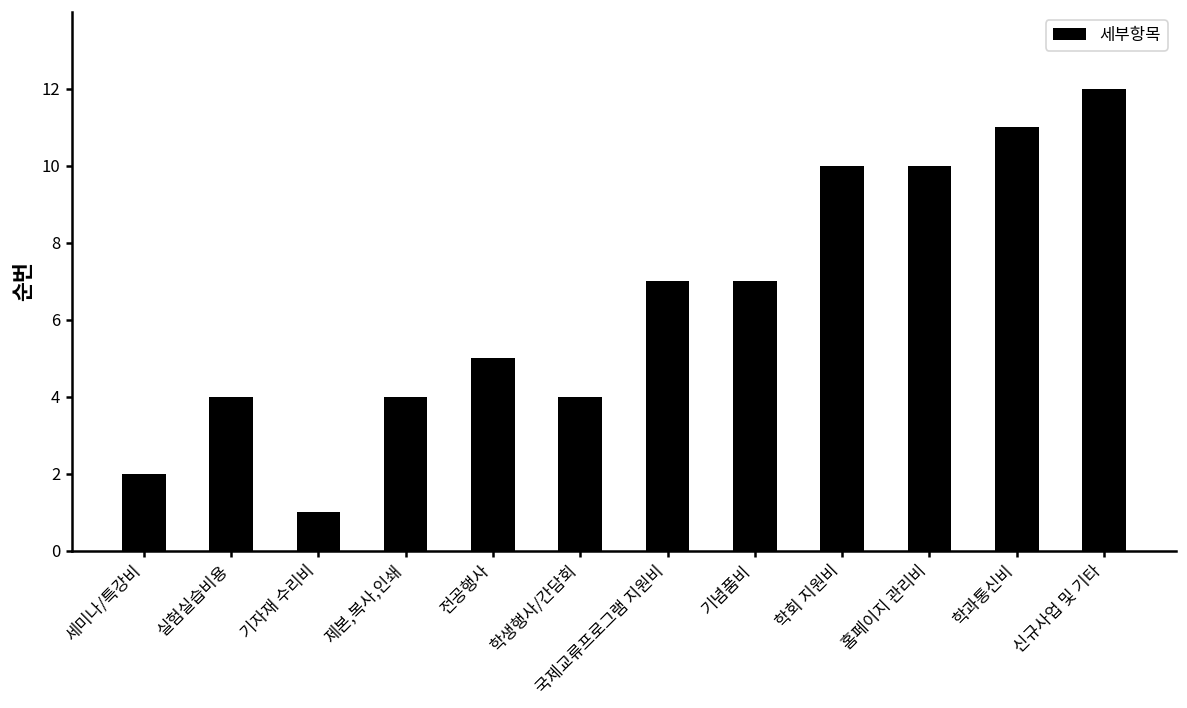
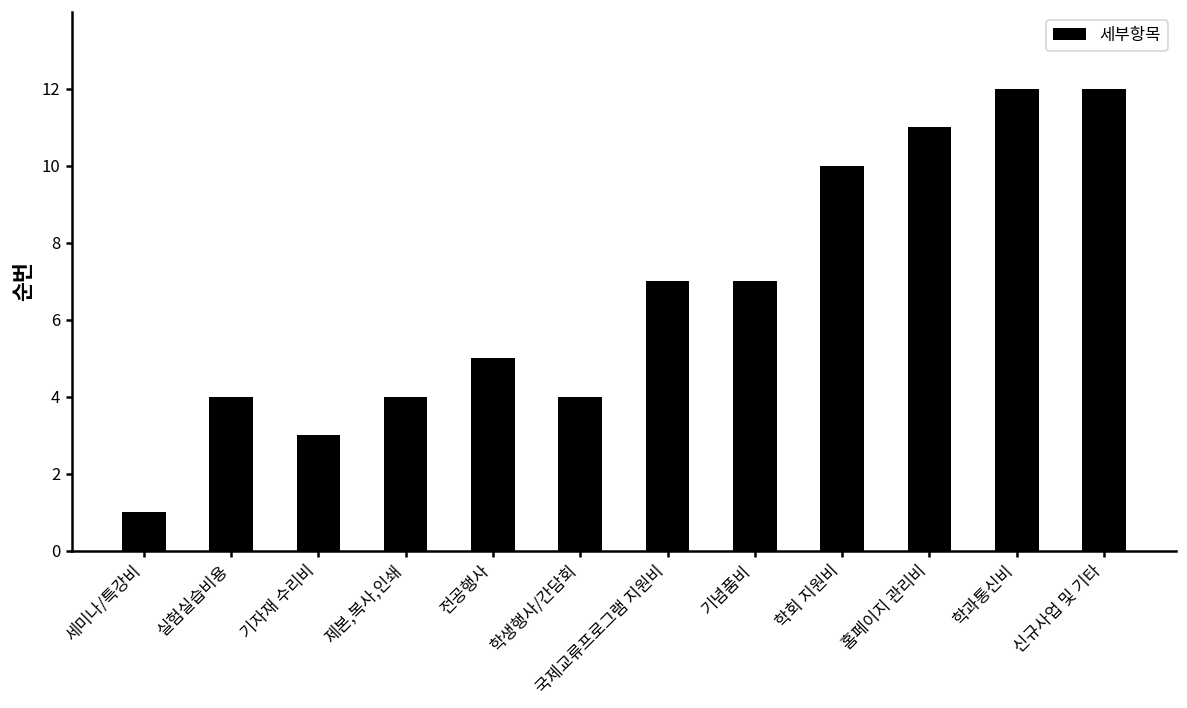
  {
-   "세미나/특강비": 2,
+   "세미나/특강비": 1,
    "실험실습비용": 4,
-   "기자재 수리비": 1,
+   "기자재 수리비": 3,
    "제본,복사,인쇄": 4,
    "전공행사": 5,
    "학생행사/간담회": 4,
    "국제교류프로그램 지원비": 7,
    "기념품비": 7,
    "학회 지원비": 10,
-   "홈페이지 관리비": 10,
-   "학과통신비": 11,
+   "홈페이지 관리비": 11,
+   "학과통신비": 12,
    "신규사업 및 기타": 12
  }
